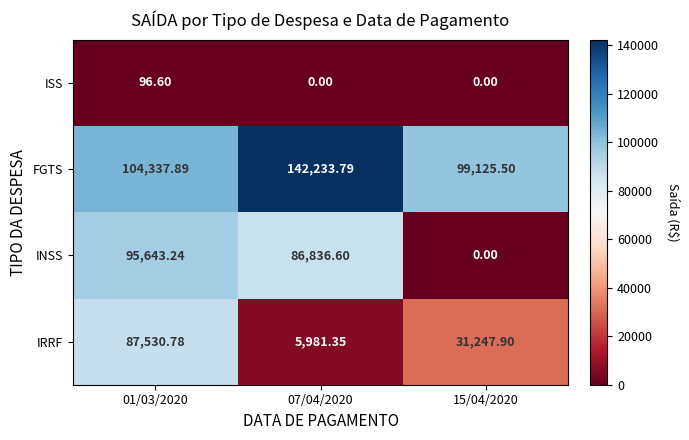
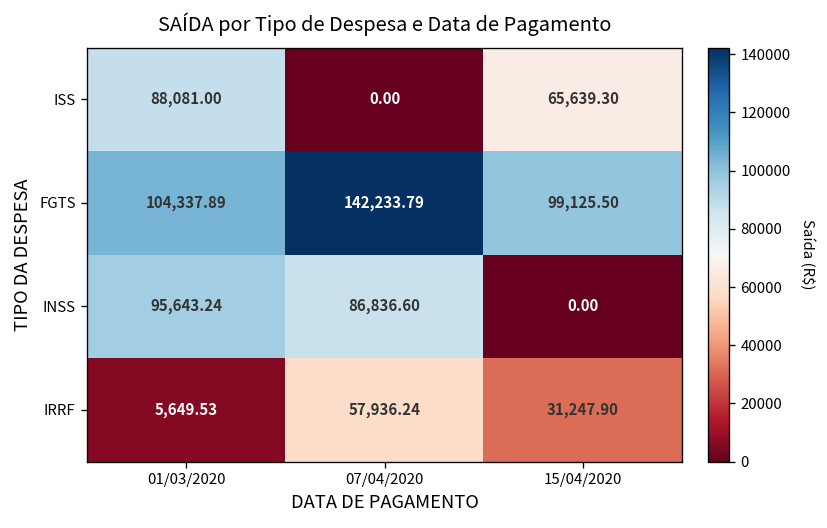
  {
    "ISS": {
-     "01/03/2020": "96.60",
+     "01/03/2020": "88,081.00",
      "07/04/2020": "0.00",
-     "15/04/2020": "0.00"
+     "15/04/2020": "65,639.30"
    },
    "FGTS": {
      "01/03/2020": "104,337.89",
      "07/04/2020": "142,233.79",
      "15/04/2020": "99,125.50"
    },
    "INSS": {
      "01/03/2020": "95,643.24",
      "07/04/2020": "86,836.60",
      "15/04/2020": "0.00"
    },
    "IRRF": {
-     "01/03/2020": "87,530.78",
-     "07/04/2020": "5,981.35",
+     "01/03/2020": "5,649.53",
+     "07/04/2020": "57,936.24",
      "15/04/2020": "31,247.90"
    }
  }
